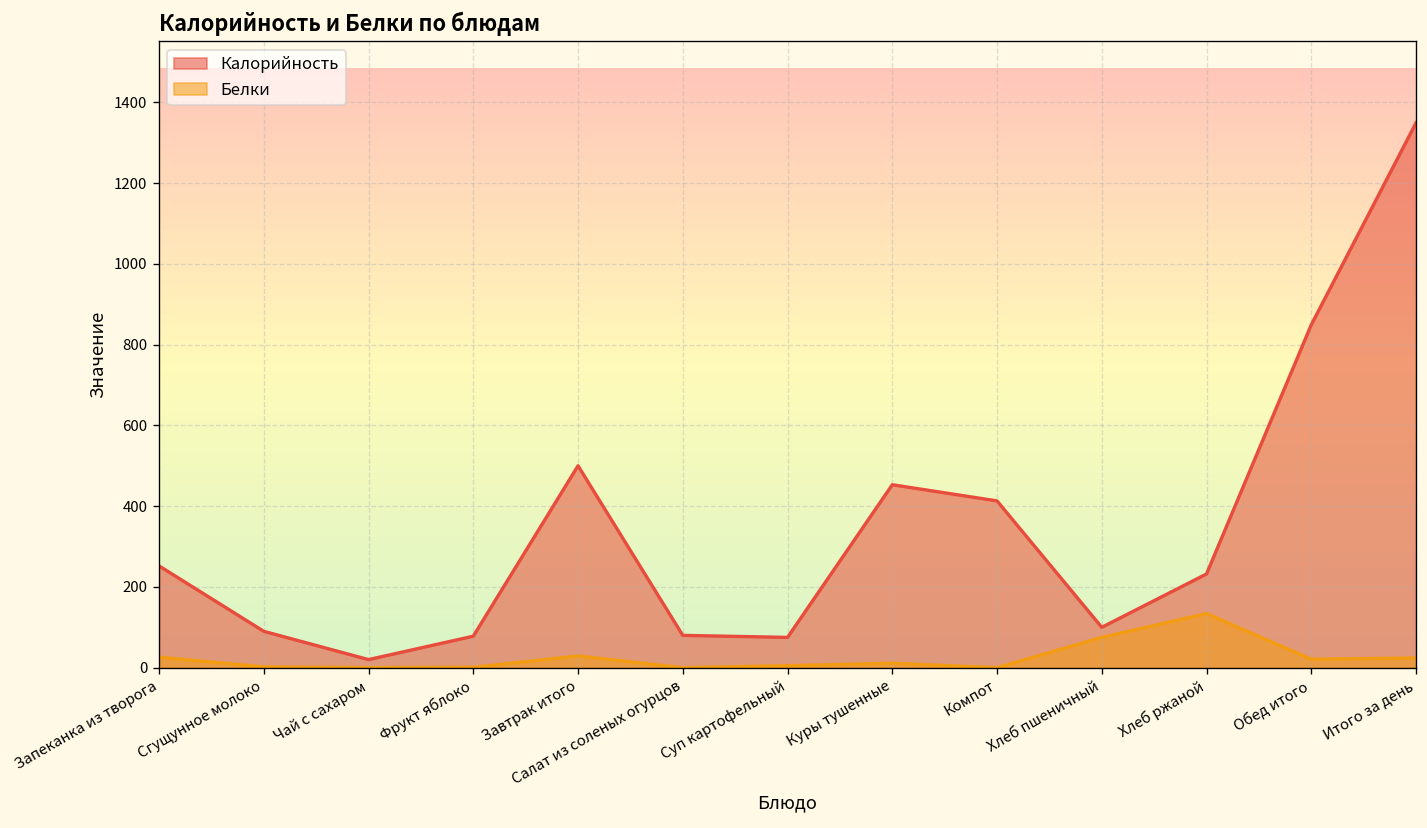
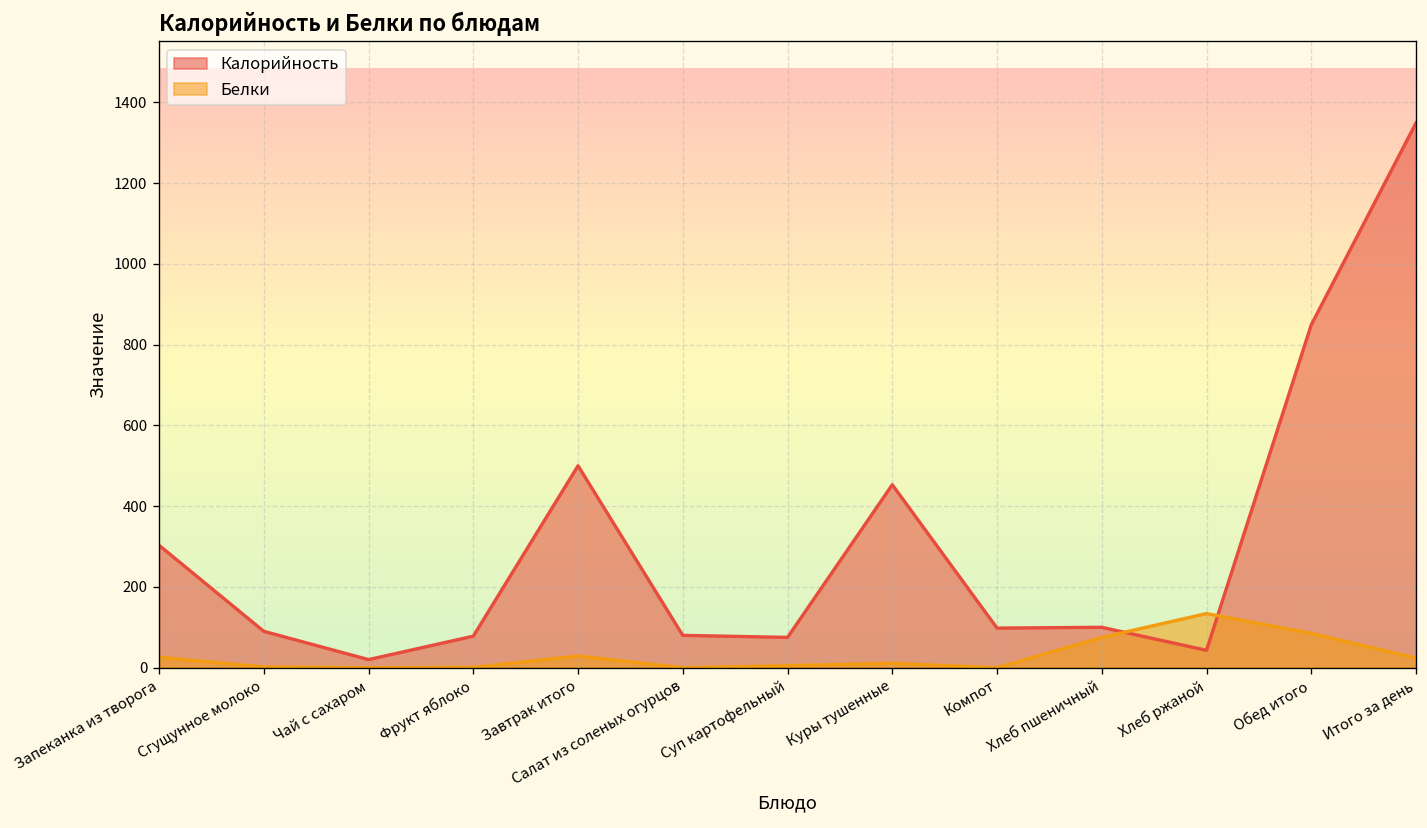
  {
    "Калорийность": {
-     "Запеканка из творога": 250,
+     "Запеканка из творога": 300,
      "Сгущунное молоко": 90,
      "Чай с сахаром": 20,
      "Фрукт яблоко": 80,
      "Завтрак итого": 500,
      "Салат из соленых огурцов": 80,
      "Суп картофельный": 80,
      "Куры тушенные": 450,
-     "Компот": 410,
+     "Компот": 100,
      "Хлеб пшеничный": 100,
-     "Хлеб ржаной": 230,
+     "Хлеб ржаной": 40,
      "Обед итого": 850,
      "Итого за день": 1350
    },
    "Белки": {
      "Запеканка из творога": 30,
      "Сгущунное молоко": 0,
      "Чай с сахаром": 0,
      "Фрукт яблоко": 0,
      "Завтрак итого": 30,
      "Салат из соленых огурцов": 0,
      "Суп картофельный": 10,
      "Куры тушенные": 10,
      "Компот": 0,
      "Хлеб пшеничный": 80,
      "Хлеб ржаной": 130,
-     "Обед итого": 20,
+     "Обед итого": 90,
      "Итого за день": 20
    }
  }
